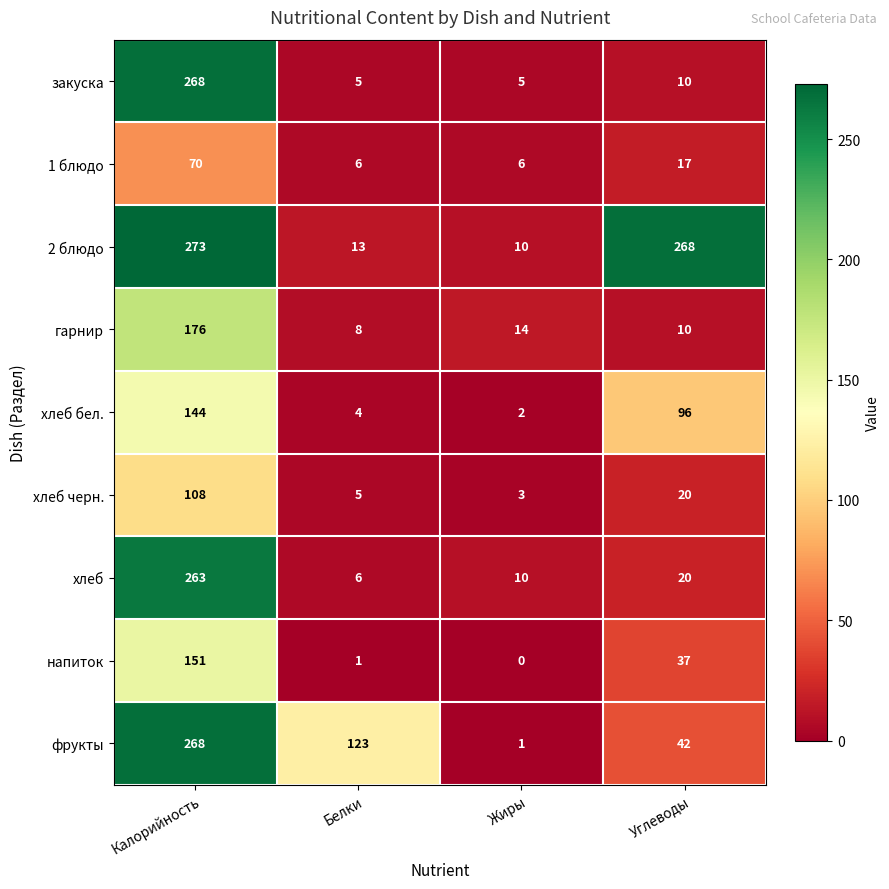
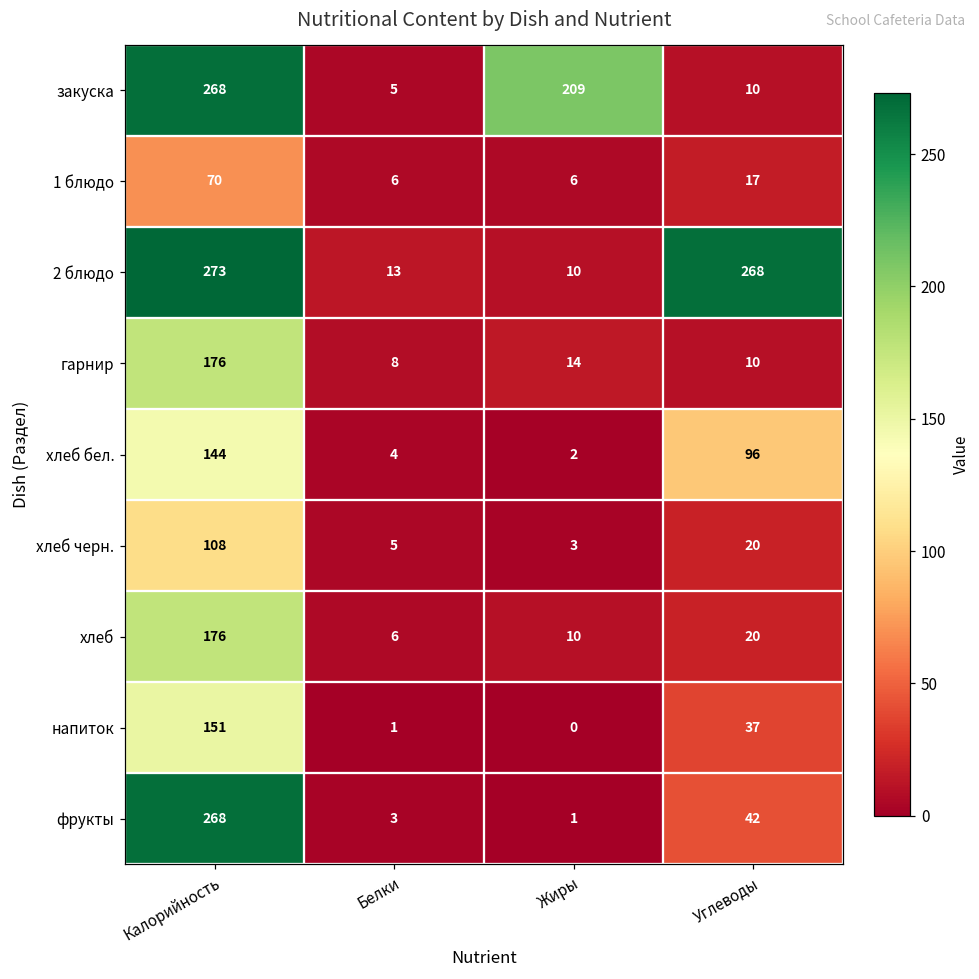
  {
    "закуска": {
      "Калорийность": 268,
      "Белки": 5,
-     "Жиры": 5,
+     "Жиры": 209,
      "Углеводы": 10
    },
    "1 блюдо": {
      "Калорийность": 70,
      "Белки": 6,
      "Жиры": 6,
      "Углеводы": 17
    },
    "2 блюдо": {
      "Калорийность": 273,
      "Белки": 13,
      "Жиры": 10,
      "Углеводы": 268
    },
    "гарнир": {
      "Калорийность": 176,
      "Белки": 8,
      "Жиры": 14,
      "Углеводы": 10
    },
    "хлеб бел.": {
      "Калорийность": 144,
      "Белки": 4,
      "Жиры": 2,
      "Углеводы": 96
    },
    "хлеб черн.": {
      "Калорийность": 108,
      "Белки": 5,
      "Жиры": 3,
      "Углеводы": 20
    },
    "хлеб": {
-     "Калорийность": 263,
+     "Калорийность": 176,
      "Белки": 6,
      "Жиры": 10,
      "Углеводы": 20
    },
    "напиток": {
      "Калорийность": 151,
      "Белки": 1,
      "Жиры": 0,
      "Углеводы": 37
    },
    "фрукты": {
      "Калорийность": 268,
-     "Белки": 123,
+     "Белки": 3,
      "Жиры": 1,
      "Углеводы": 42
    }
  }
